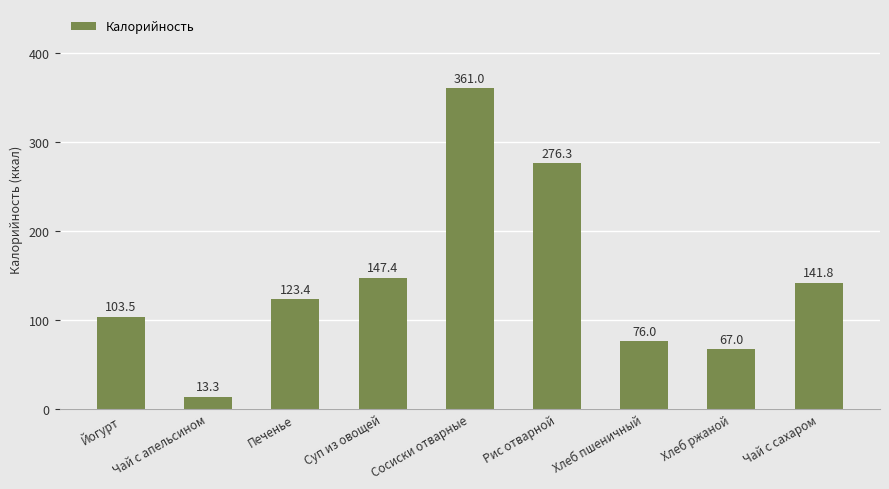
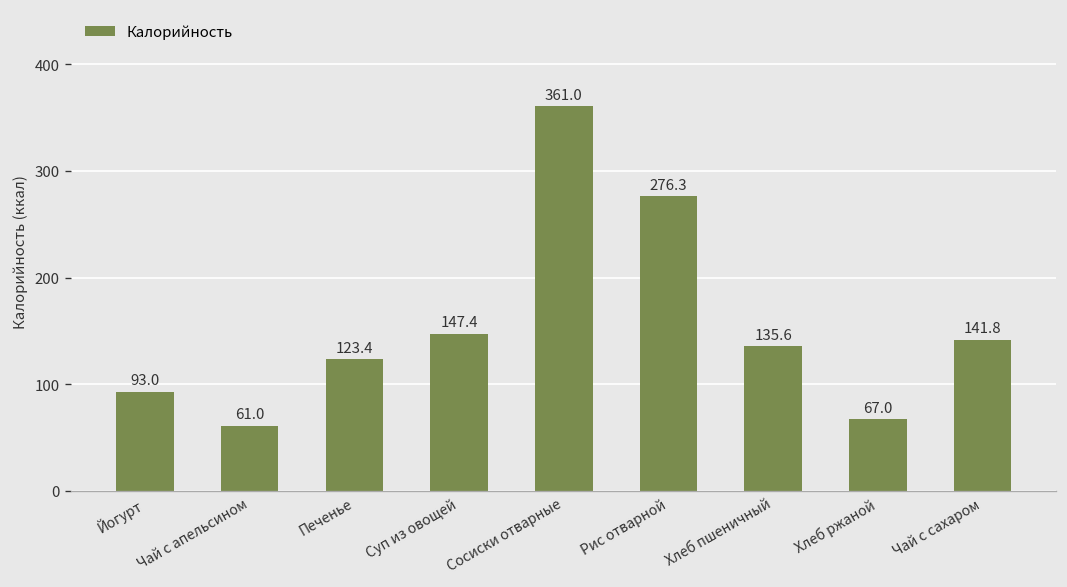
  {
-   "Йогурт": 103.5,
-   "Чай с апельсином": 13.3,
+   "Йогурт": 93.0,
+   "Чай с апельсином": 61.0,
    "Печенье": 123.4,
    "Суп из овощей": 147.4,
    "Сосиски отварные": 361.0,
    "Рис отварной": 276.3,
-   "Хлеб пшеничный": 76.0,
+   "Хлеб пшеничный": 135.6,
    "Хлеб ржаной": 67.0,
    "Чай с сахаром": 141.8
  }
